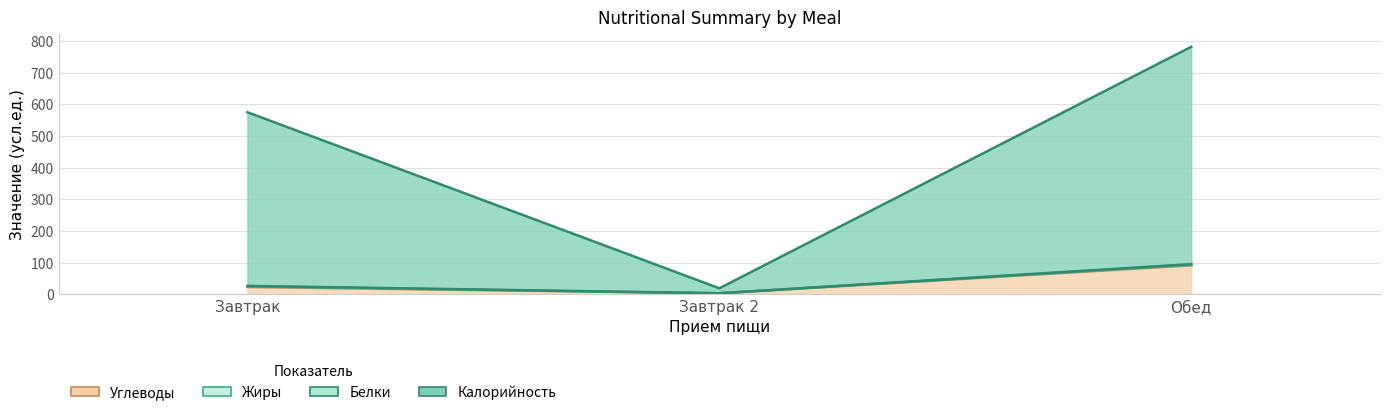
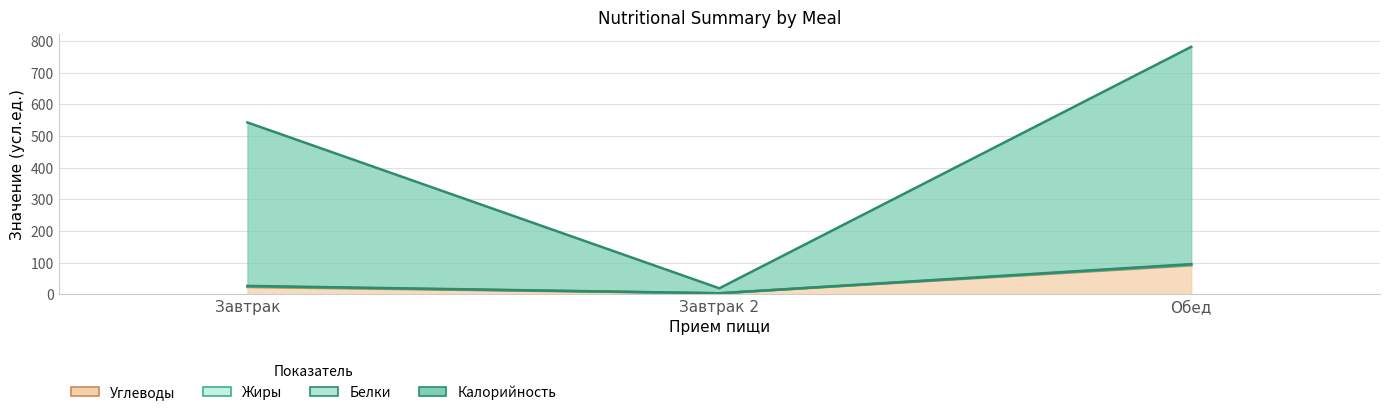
  {
    "Калорийность": {
-     "Завтрак": 550,
+     "Завтрак": 520,
      "Завтрак 2": 20,
      "Обед": 690
    }
  }
